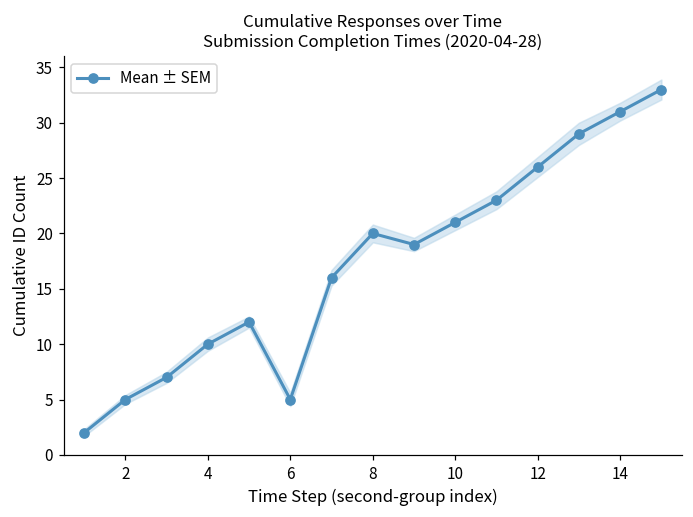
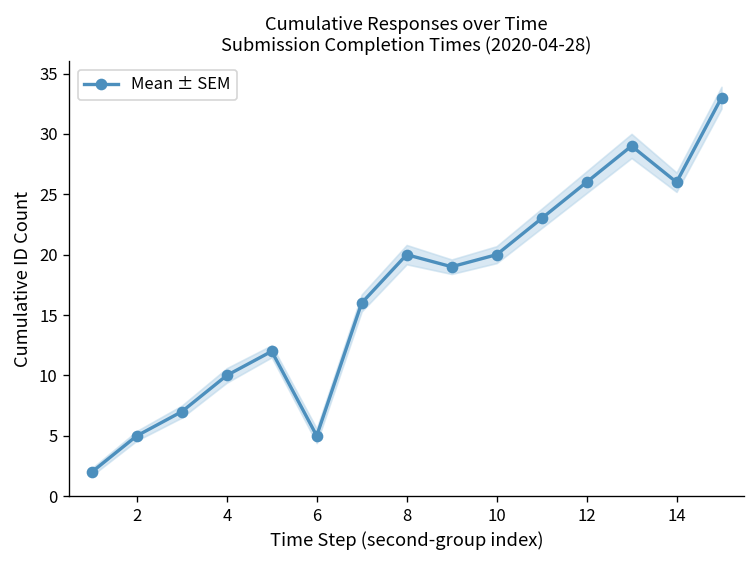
  {
    "Mean ± SEM": {
      "2": 5,
      "4": 10,
      "6": 5,
      "8": 20,
-     "10": 21,
+     "10": 20,
      "12": 26,
-     "14": 31
+     "14": 26
    }
  }
